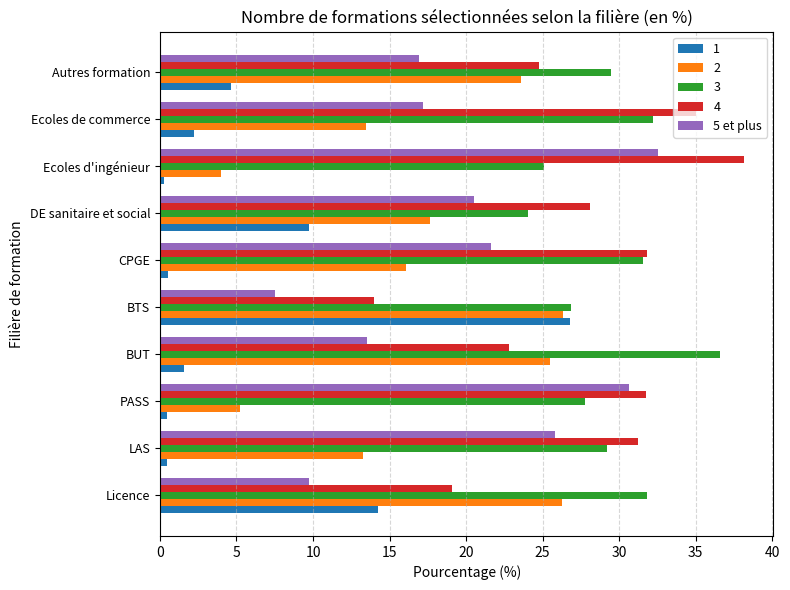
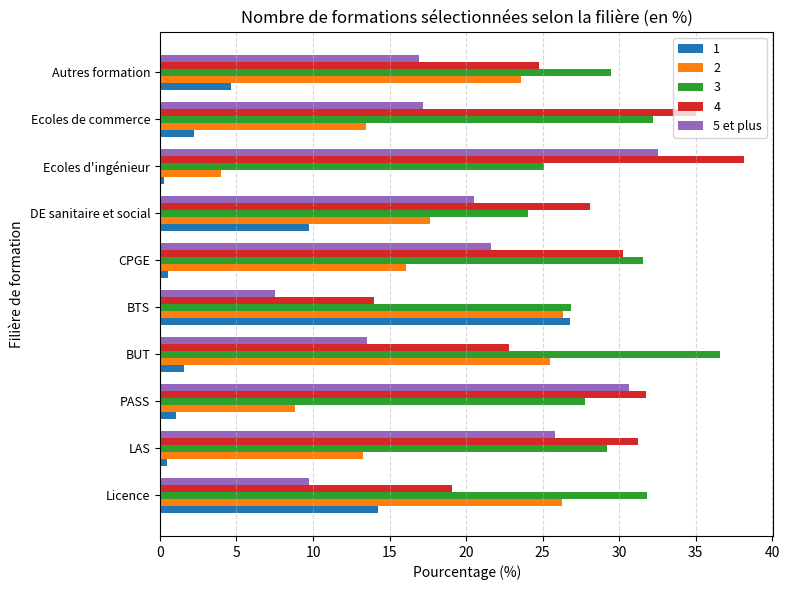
  {
    "1": {
      "Autres formation": 4.6,
      "Ecoles de commerce": 2.2,
      "Ecoles d'ingénieur": 0.3,
      "DE sanitaire et social": 9.8,
      "CPGE": 0.5,
      "BTS": 26.8,
      "BUT": 1.6,
-     "PASS": 0.5,
+     "PASS": 1.1,
      "LAS": 0.5,
      "Licence": 14.3
    },
    "2": {
      "Autres formation": 23.6,
      "Ecoles de commerce": 13.4,
      "Ecoles d'ingénieur": 4.0,
      "DE sanitaire et social": 17.6,
      "CPGE": 16.1,
      "BTS": 26.3,
      "BUT": 25.5,
-     "PASS": 5.2,
+     "PASS": 8.8,
      "LAS": 13.2,
      "Licence": 26.3
    },
    "3": {
      "Autres formation": 29.5,
      "Ecoles de commerce": 32.2,
      "Ecoles d'ingénieur": 25.1,
      "DE sanitaire et social": 24.0,
      "CPGE": 31.6,
      "BTS": 26.8,
      "BUT": 36.6,
      "PASS": 27.7,
      "LAS": 29.2,
      "Licence": 31.8
    },
    "4": {
      "Autres formation": 24.8,
      "Ecoles d'ingénieur": 38.2,
      "DE sanitaire et social": 28.1,
-     "CPGE": 31.8,
+     "CPGE": 30.2,
      "BTS": 14.0,
      "BUT": 22.8,
      "PASS": 31.7,
      "LAS": 31.2,
      "Licence": 19.1
    },
    "5 et plus": {
      "Autres formation": 16.9,
      "Ecoles de commerce": 17.2,
      "Ecoles d'ingénieur": 32.5,
      "DE sanitaire et social": 20.5,
      "CPGE": 21.6,
      "BTS": 7.5,
      "BUT": 13.5,
      "PASS": 30.6,
      "LAS": 25.8,
      "Licence": 9.8
    }
  }
